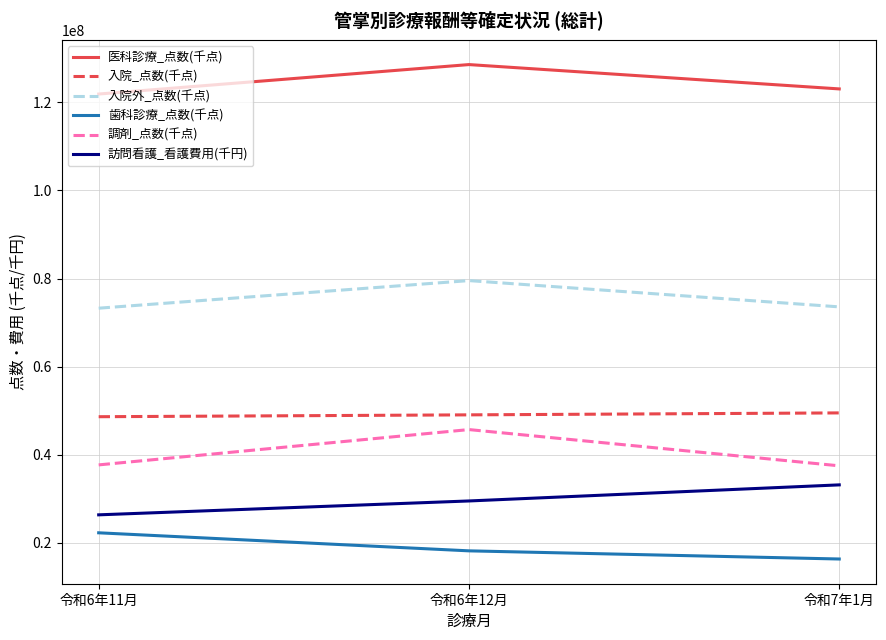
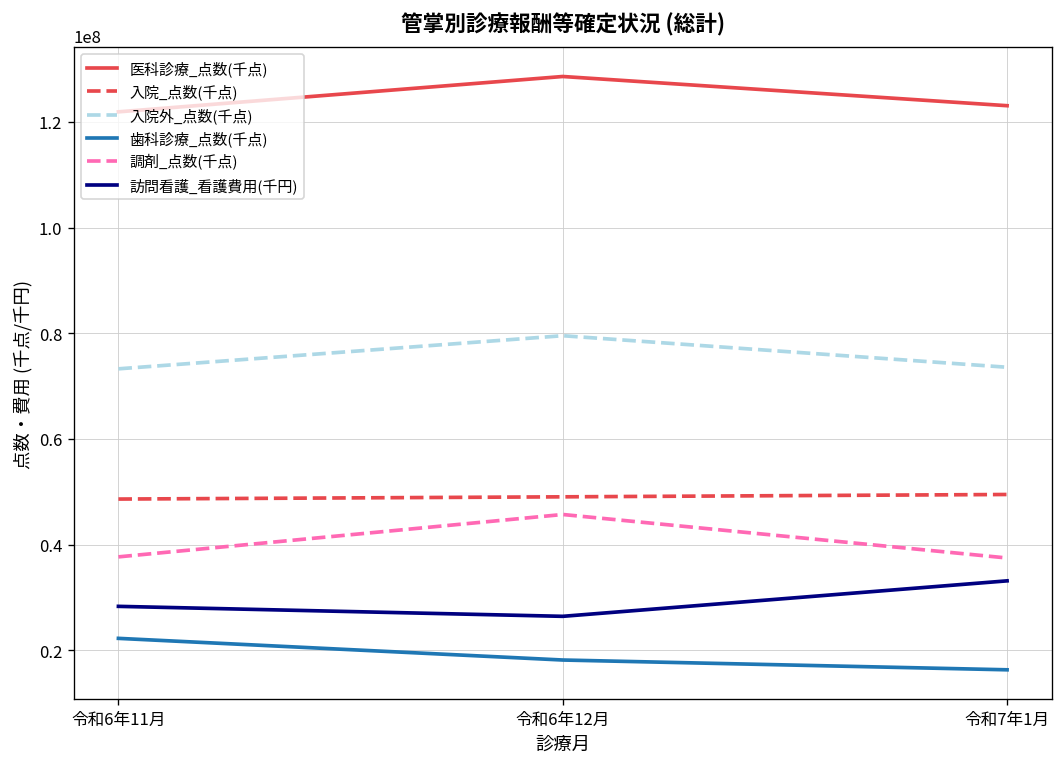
  {
    "入院外_点数(千点)": {
      "令和6年11月": 73000000,
      "令和6年12月": 80000000,
      "令和7年1月": 74000000
    },
    "歯科診療_点数(千点)": {
      "令和6年11月": 22000000,
      "令和6年12月": 18000000,
      "令和7年1月": 16000000
    },
    "調剤_点数(千点)": {
      "令和6年11月": 38000000,
      "令和6年12月": 46000000,
      "令和7年1月": 37000000
    },
    "訪問看護_看護費用(千円)": {
-     "令和6年11月": 26000000,
-     "令和6年12月": 29000000,
+     "令和6年11月": 28000000,
+     "令和6年12月": 26000000,
      "令和7年1月": 33000000
    }
  }
